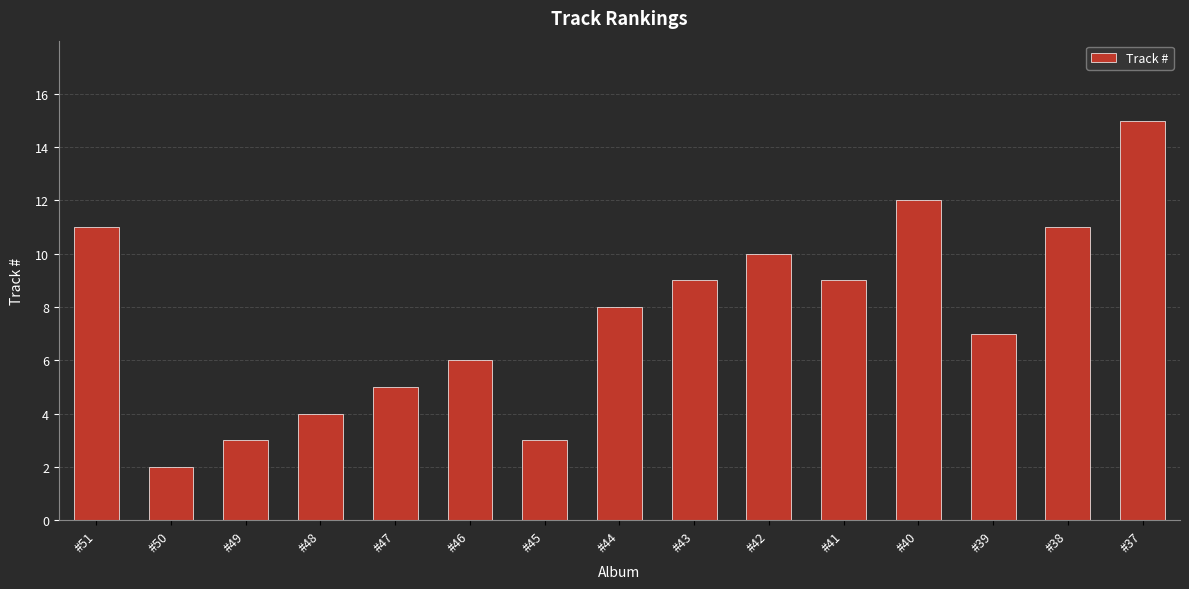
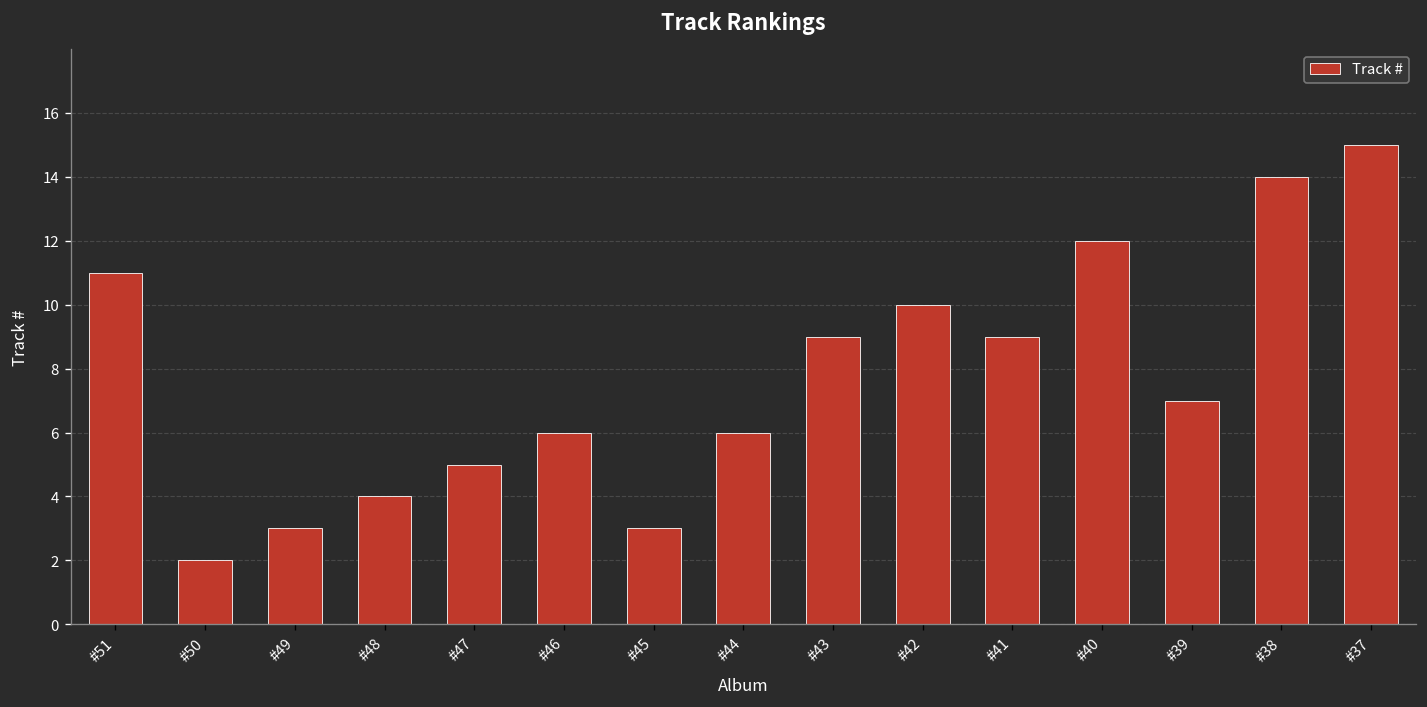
  {
    "#51": 11,
    "#50": 2,
    "#49": 3,
    "#48": 4,
    "#47": 5,
    "#46": 6,
    "#45": 3,
-   "#44": 8,
+   "#44": 6,
    "#43": 9,
    "#42": 10,
    "#41": 9,
    "#40": 12,
    "#39": 7,
-   "#38": 11,
+   "#38": 14,
    "#37": 15
  }
